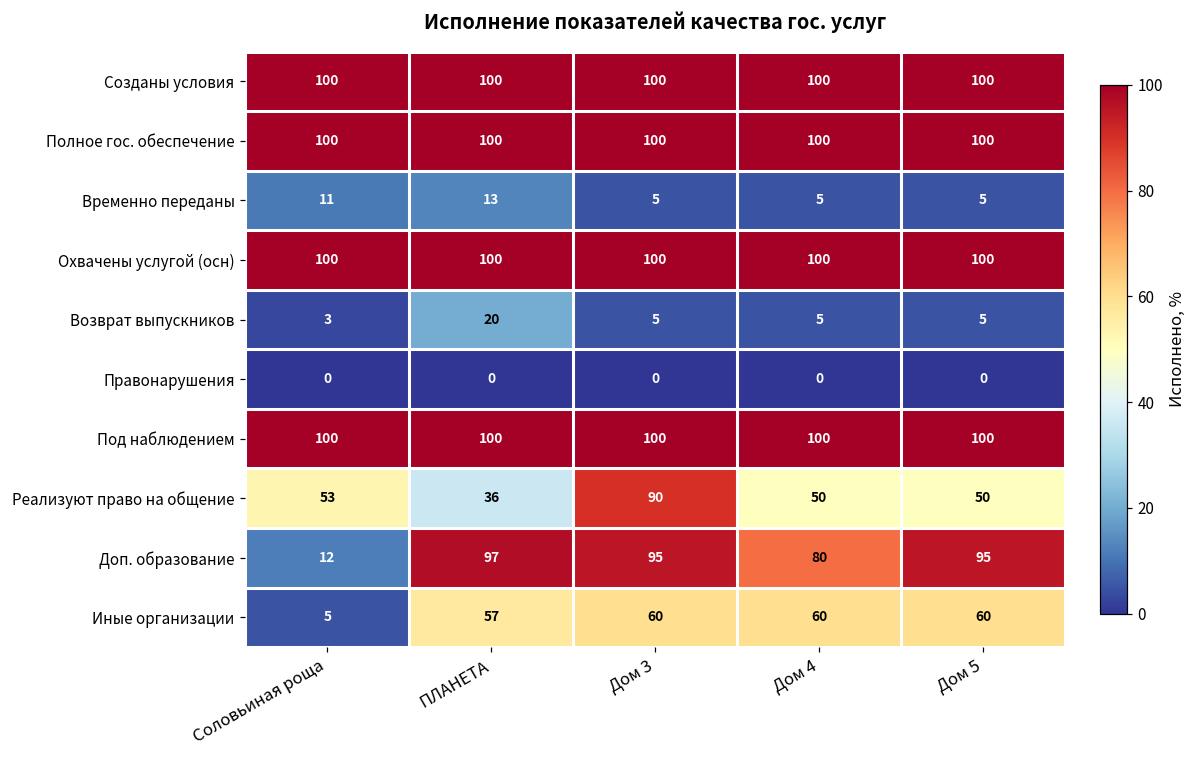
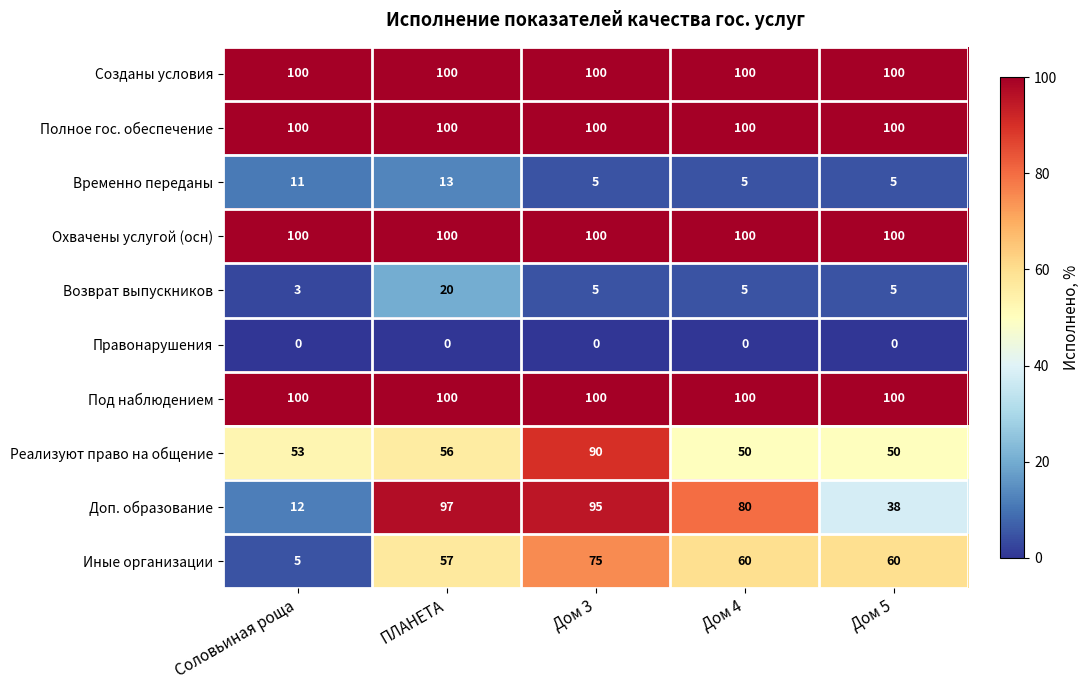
  {
    "Созданы условия": {
      "Соловьиная роща": 100,
      "ПЛАНЕТА": 100,
      "Дом 3": 100,
      "Дом 4": 100,
      "Дом 5": 100
    },
    "Полное гос. обеспечение": {
      "Соловьиная роща": 100,
      "ПЛАНЕТА": 100,
      "Дом 3": 100,
      "Дом 4": 100,
      "Дом 5": 100
    },
    "Временно переданы": {
      "Соловьиная роща": 11,
      "ПЛАНЕТА": 13,
      "Дом 3": 5,
      "Дом 4": 5,
      "Дом 5": 5
    },
    "Охвачены услугой (осн)": {
      "Соловьиная роща": 100,
      "ПЛАНЕТА": 100,
      "Дом 3": 100,
      "Дом 4": 100,
      "Дом 5": 100
    },
    "Возврат выпускников": {
      "Соловьиная роща": 3,
      "ПЛАНЕТА": 20,
      "Дом 3": 5,
      "Дом 4": 5,
      "Дом 5": 5
    },
    "Правонарушения": {
      "Соловьиная роща": 0,
      "ПЛАНЕТА": 0,
      "Дом 3": 0,
      "Дом 4": 0,
      "Дом 5": 0
    },
    "Под наблюдением": {
      "Соловьиная роща": 100,
      "ПЛАНЕТА": 100,
      "Дом 3": 100,
      "Дом 4": 100,
      "Дом 5": 100
    },
    "Реализуют право на общение": {
      "Соловьиная роща": 53,
-     "ПЛАНЕТА": 36,
+     "ПЛАНЕТА": 56,
      "Дом 3": 90,
      "Дом 4": 50,
      "Дом 5": 50
    },
    "Доп. образование": {
      "Соловьиная роща": 12,
      "ПЛАНЕТА": 97,
      "Дом 3": 95,
      "Дом 4": 80,
-     "Дом 5": 95
+     "Дом 5": 38
    },
    "Иные организации": {
      "Соловьиная роща": 5,
      "ПЛАНЕТА": 57,
-     "Дом 3": 60,
+     "Дом 3": 75,
      "Дом 4": 60,
      "Дом 5": 60
    }
  }
